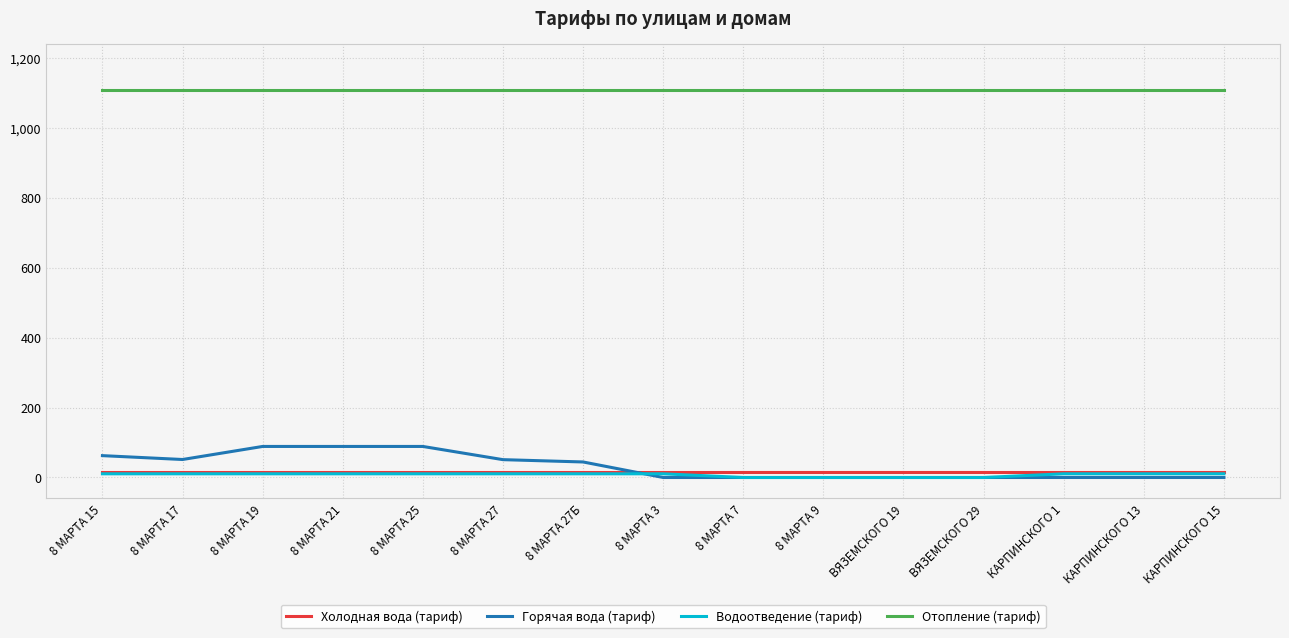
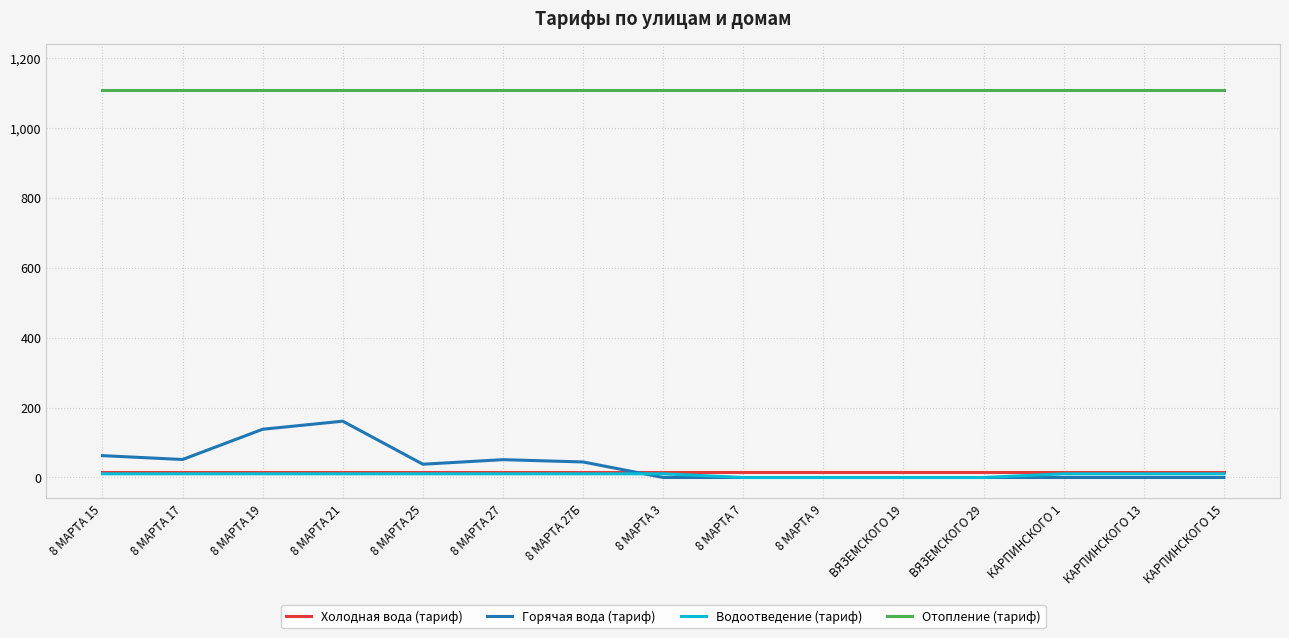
  {
    "Холодная вода (тариф)": {
      "8 МАРТА 7": "20",
      "8 МАРТА 9": "20",
      "ВЯЗЕМСКОГО 19": "20",
      "ВЯЗЕМСКОГО 29": "20"
    },
    "Горячая вода (тариф)": {
      "8 МАРТА 15": "60",
      "8 МАРТА 17": "50",
-     "8 МАРТА 19": "90",
-     "8 МАРТА 21": "90",
-     "8 МАРТА 25": "90",
+     "8 МАРТА 19": "140",
+     "8 МАРТА 21": "160",
+     "8 МАРТА 25": "40",
      "8 МАРТА 27": "50",
      "8 МАРТА 27Б": "40",
      "8 МАРТА 3": "0",
      "КАРПИНСКОГО 1": "0",
      "КАРПИНСКОГО 13": "0",
      "КАРПИНСКОГО 15": "0"
    },
    "Отопление (тариф)": {
      "8 МАРТА 15": "1,110",
      "8 МАРТА 17": "1,110",
      "8 МАРТА 19": "1,110",
      "8 МАРТА 21": "1,110",
      "8 МАРТА 25": "1,110",
      "8 МАРТА 27": "1,110",
      "8 МАРТА 27Б": "1,110",
      "8 МАРТА 3": "1,110",
      "8 МАРТА 7": "1,110",
      "8 МАРТА 9": "1,110",
      "ВЯЗЕМСКОГО 19": "1,110",
      "ВЯЗЕМСКОГО 29": "1,110",
      "КАРПИНСКОГО 1": "1,110",
      "КАРПИНСКОГО 13": "1,110",
      "КАРПИНСКОГО 15": "1,110"
    }
  }
